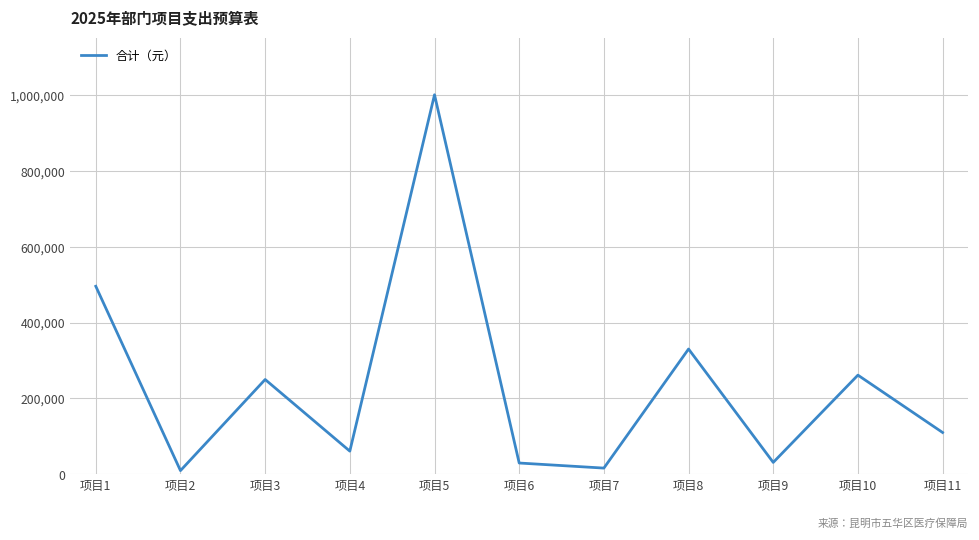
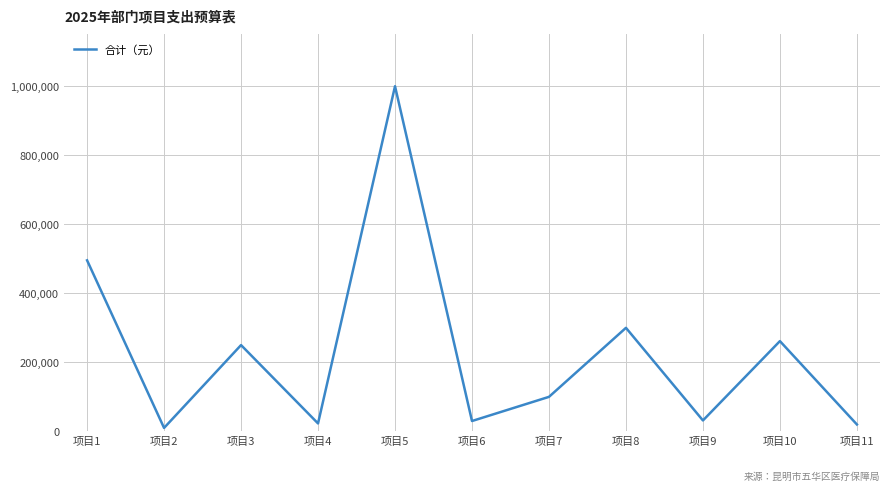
  {
    "项目1": "500,000",
    "项目2": "10,000",
    "项目3": "250,000",
-   "项目4": "60,000",
+   "项目4": "20,000",
    "项目5": "1,000,000",
    "项目6": "30,000",
-   "项目7": "20,000",
-   "项目8": "330,000",
+   "项目7": "100,000",
+   "项目8": "300,000",
    "项目9": "30,000",
    "项目10": "260,000",
-   "项目11": "110,000"
+   "项目11": "20,000"
  }
